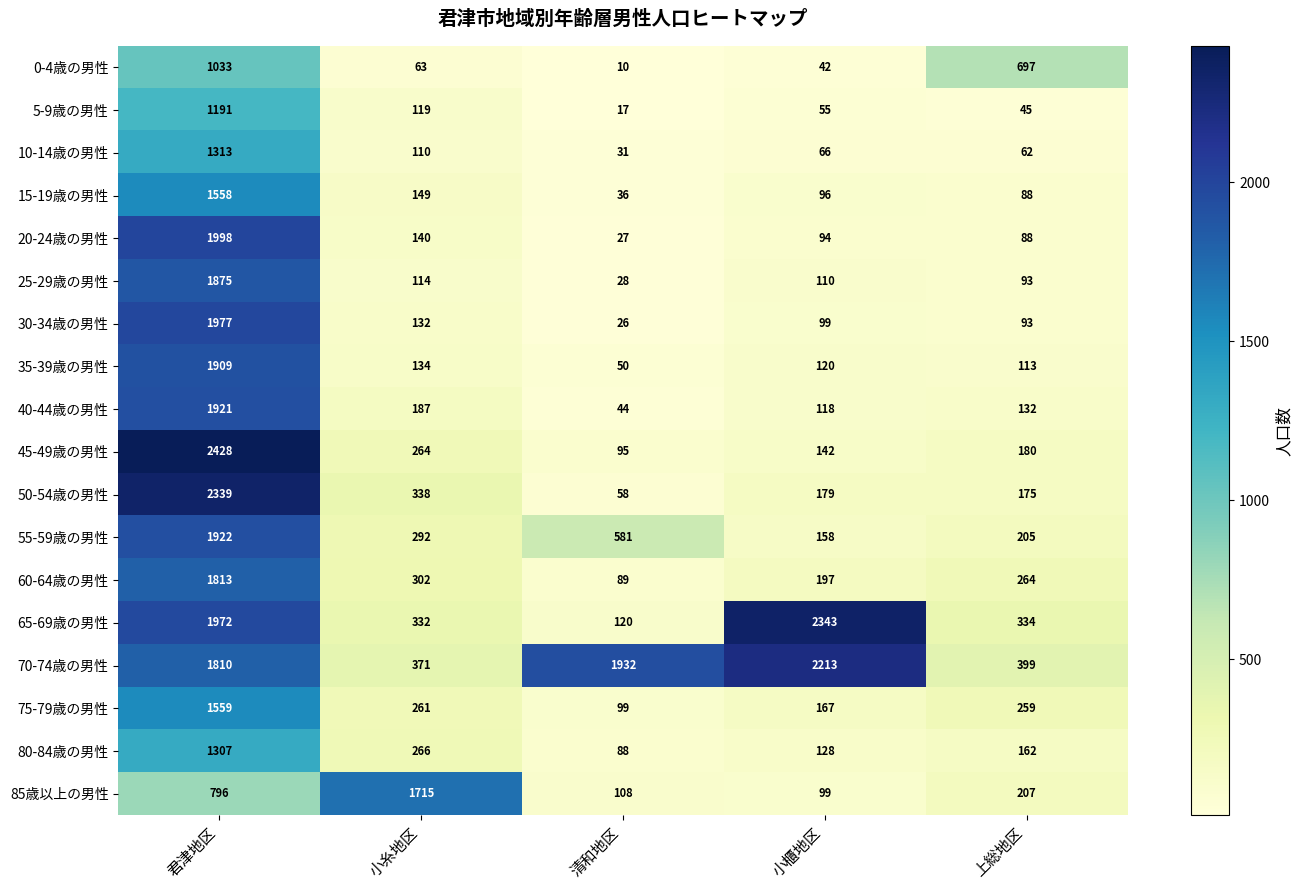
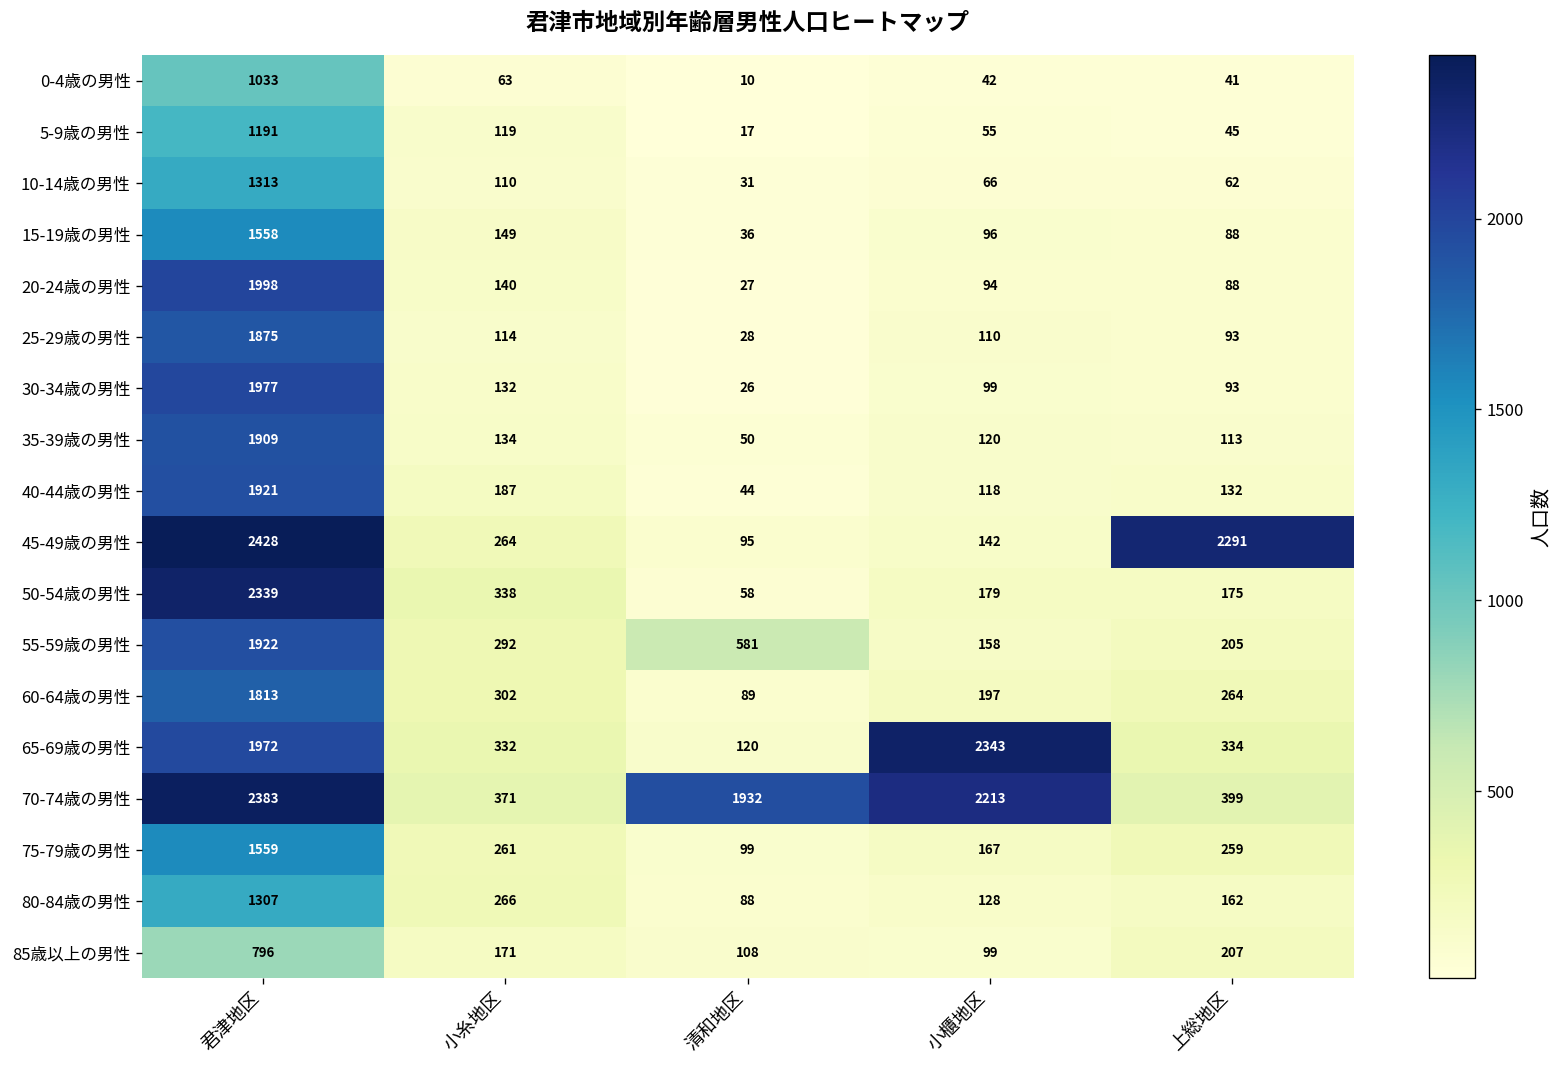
  {
    "0-4歳の男性": {
      "君津地区": 1033,
      "小糸地区": 63,
      "清和地区": 10,
      "小櫃地区": 42,
-     "上総地区": 697
+     "上総地区": 41
    },
    "5-9歳の男性": {
      "君津地区": 1191,
      "小糸地区": 119,
      "清和地区": 17,
      "小櫃地区": 55,
      "上総地区": 45
    },
    "10-14歳の男性": {
      "君津地区": 1313,
      "小糸地区": 110,
      "清和地区": 31,
      "小櫃地区": 66,
      "上総地区": 62
    },
    "15-19歳の男性": {
      "君津地区": 1558,
      "小糸地区": 149,
      "清和地区": 36,
      "小櫃地区": 96,
      "上総地区": 88
    },
    "20-24歳の男性": {
      "君津地区": 1998,
      "小糸地区": 140,
      "清和地区": 27,
      "小櫃地区": 94,
      "上総地区": 88
    },
    "25-29歳の男性": {
      "君津地区": 1875,
      "小糸地区": 114,
      "清和地区": 28,
      "小櫃地区": 110,
      "上総地区": 93
    },
    "30-34歳の男性": {
      "君津地区": 1977,
      "小糸地区": 132,
      "清和地区": 26,
      "小櫃地区": 99,
      "上総地区": 93
    },
    "35-39歳の男性": {
      "君津地区": 1909,
      "小糸地区": 134,
      "清和地区": 50,
      "小櫃地区": 120,
      "上総地区": 113
    },
    "40-44歳の男性": {
      "君津地区": 1921,
      "小糸地区": 187,
      "清和地区": 44,
      "小櫃地区": 118,
      "上総地区": 132
    },
    "45-49歳の男性": {
      "君津地区": 2428,
      "小糸地区": 264,
      "清和地区": 95,
      "小櫃地区": 142,
-     "上総地区": 180
+     "上総地区": 2291
    },
    "50-54歳の男性": {
      "君津地区": 2339,
      "小糸地区": 338,
      "清和地区": 58,
      "小櫃地区": 179,
      "上総地区": 175
    },
    "55-59歳の男性": {
      "君津地区": 1922,
      "小糸地区": 292,
      "清和地区": 581,
      "小櫃地区": 158,
      "上総地区": 205
    },
    "60-64歳の男性": {
      "君津地区": 1813,
      "小糸地区": 302,
      "清和地区": 89,
      "小櫃地区": 197,
      "上総地区": 264
    },
    "65-69歳の男性": {
      "君津地区": 1972,
      "小糸地区": 332,
      "清和地区": 120,
      "小櫃地区": 2343,
      "上総地区": 334
    },
    "70-74歳の男性": {
-     "君津地区": 1810,
+     "君津地区": 2383,
      "小糸地区": 371,
      "清和地区": 1932,
      "小櫃地区": 2213,
      "上総地区": 399
    },
    "75-79歳の男性": {
      "君津地区": 1559,
      "小糸地区": 261,
      "清和地区": 99,
      "小櫃地区": 167,
      "上総地区": 259
    },
    "80-84歳の男性": {
      "君津地区": 1307,
      "小糸地区": 266,
      "清和地区": 88,
      "小櫃地区": 128,
      "上総地区": 162
    },
    "85歳以上の男性": {
      "君津地区": 796,
-     "小糸地区": 1715,
+     "小糸地区": 171,
      "清和地区": 108,
      "小櫃地区": 99,
      "上総地区": 207
    }
  }
